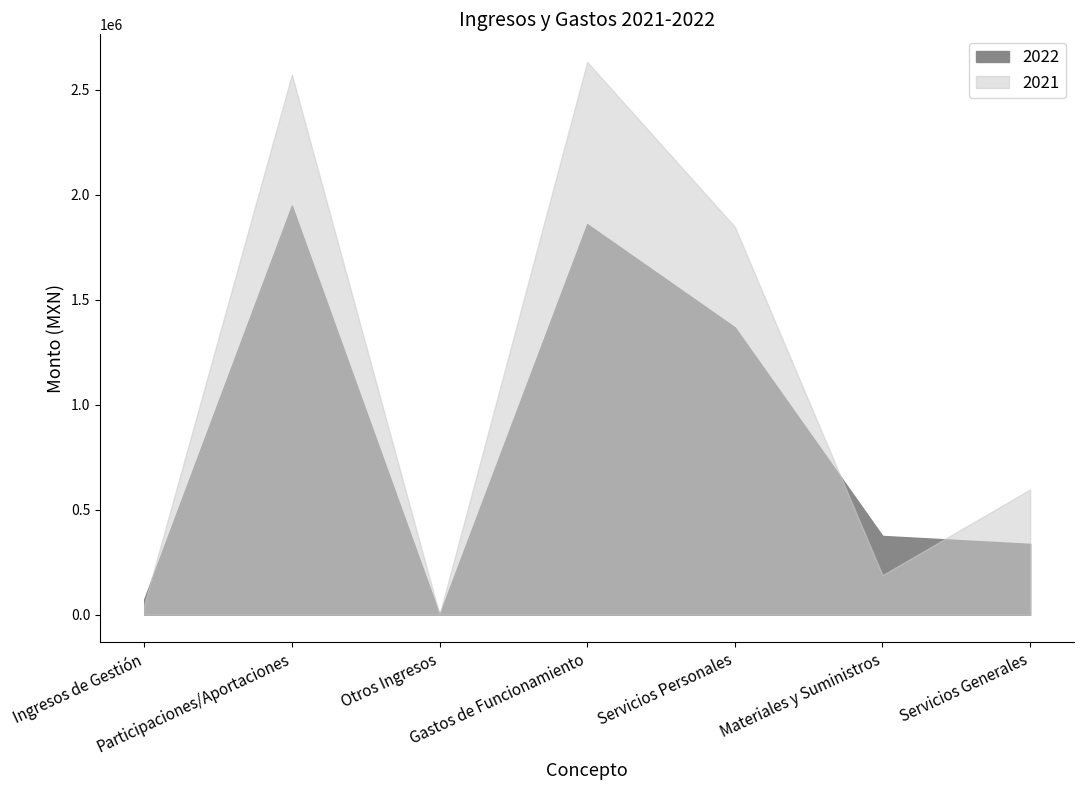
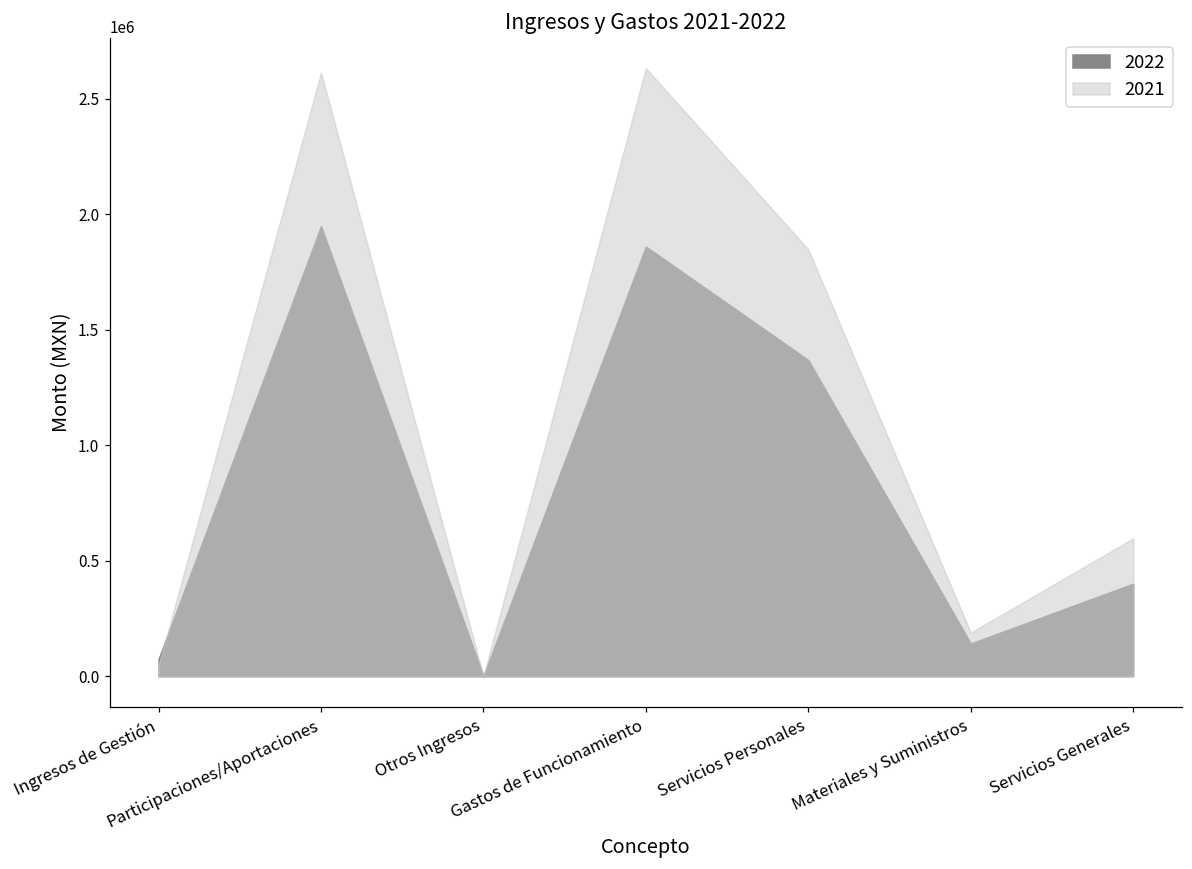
  {
    "2022": {
      "Ingresos de Gestión": 70000,
      "Participaciones/Aportaciones": 1950000,
      "Gastos de Funcionamiento": 1860000,
      "Servicios Personales": 1370000,
-     "Materiales y Suministros": 380000,
-     "Servicios Generales": 340000
+     "Materiales y Suministros": 140000,
+     "Servicios Generales": 400000
    },
    "2021": {
      "Ingresos de Gestión": 50000,
-     "Participaciones/Aportaciones": 2570000,
+     "Participaciones/Aportaciones": 2610000,
      "Gastos de Funcionamiento": 2630000,
      "Servicios Personales": 1850000,
      "Materiales y Suministros": 190000,
      "Servicios Generales": 600000
    }
  }
